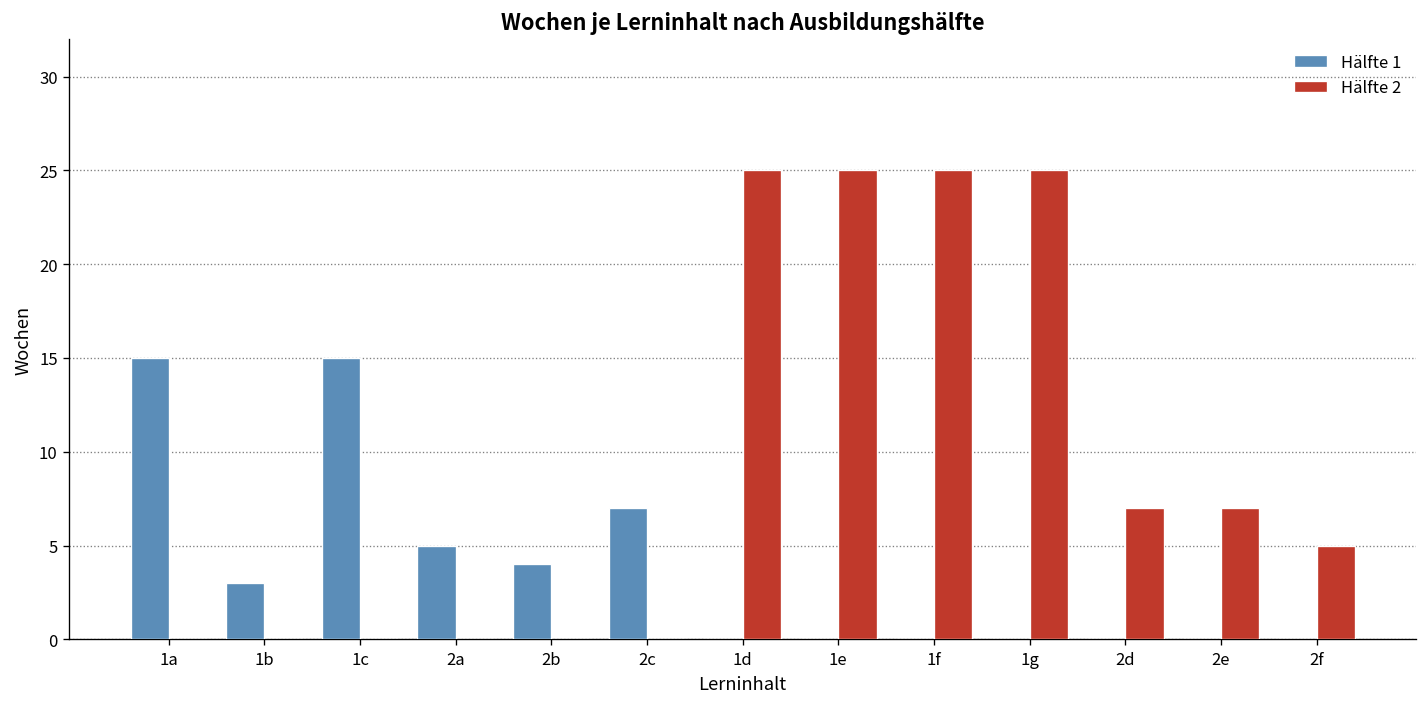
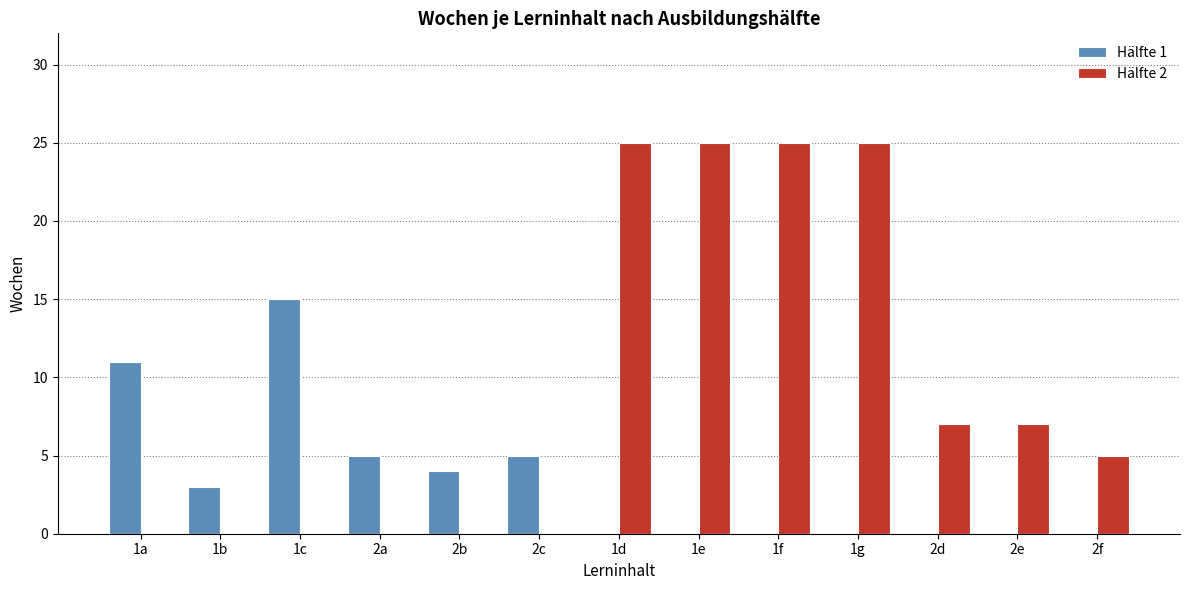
  {
    "Hälfte 1": {
-     "1a": 15,
+     "1a": 11,
      "1b": 3,
      "1c": 15,
      "2a": 5,
      "2b": 4,
-     "2c": 7,
+     "2c": 5,
      "1d": 0,
      "1e": 0,
      "1f": 0,
      "1g": 0,
      "2d": 0,
      "2e": 0,
      "2f": 0
    },
    "Hälfte 2": {
      "1a": 0,
      "1b": 0,
      "1c": 0,
      "2a": 0,
      "2b": 0,
      "2c": 0,
      "1d": 25,
      "1e": 25,
      "1f": 25,
      "1g": 25,
      "2d": 7,
      "2e": 7,
      "2f": 5
    }
  }
